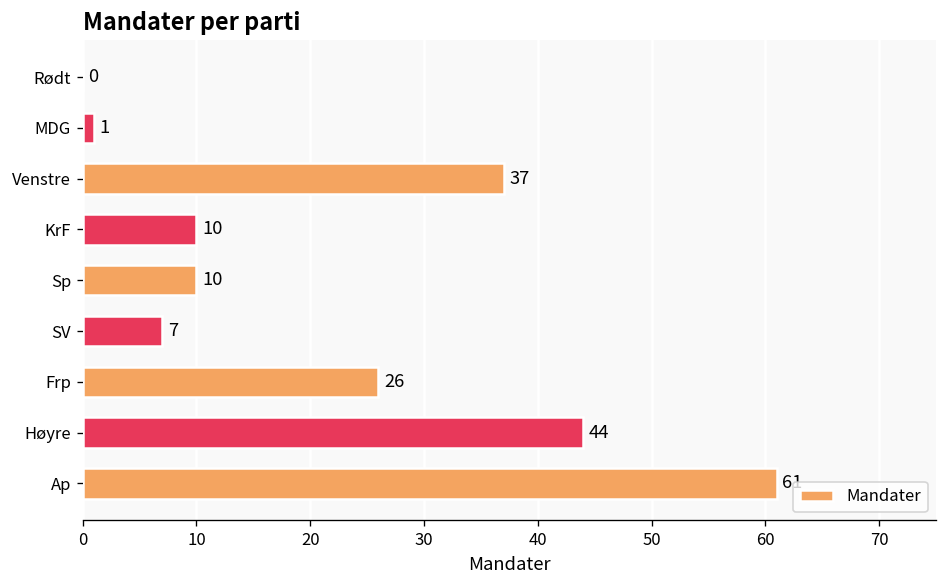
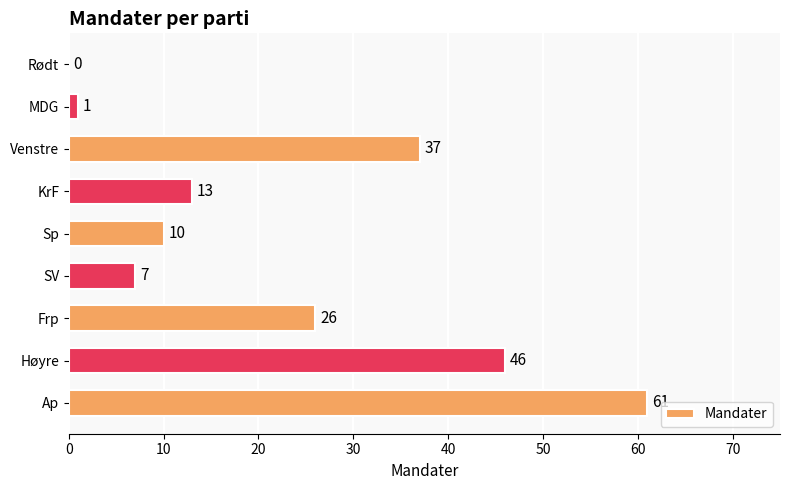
  {
    "Rødt": 0,
    "MDG": 1,
    "Venstre": 37,
-   "KrF": 10,
+   "KrF": 13,
    "Sp": 10,
    "SV": 7,
    "Frp": 26,
-   "Høyre": 44
+   "Høyre": 46
  }
